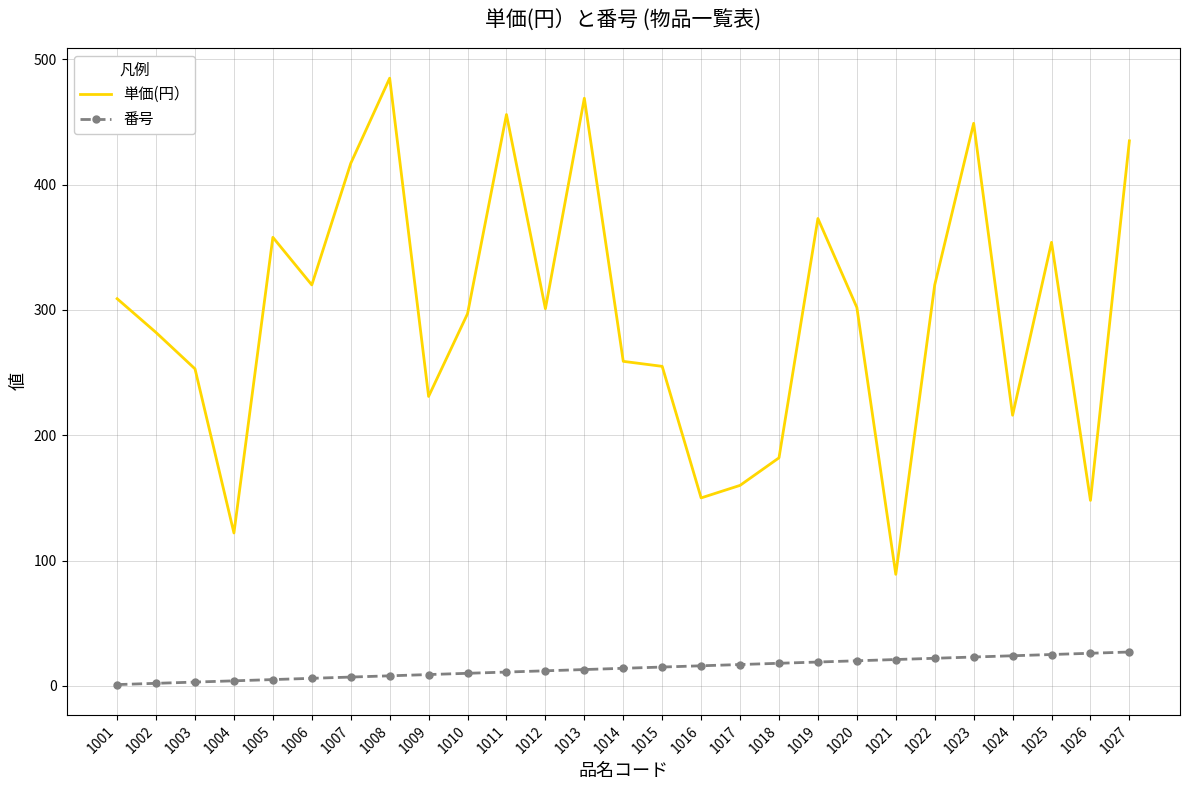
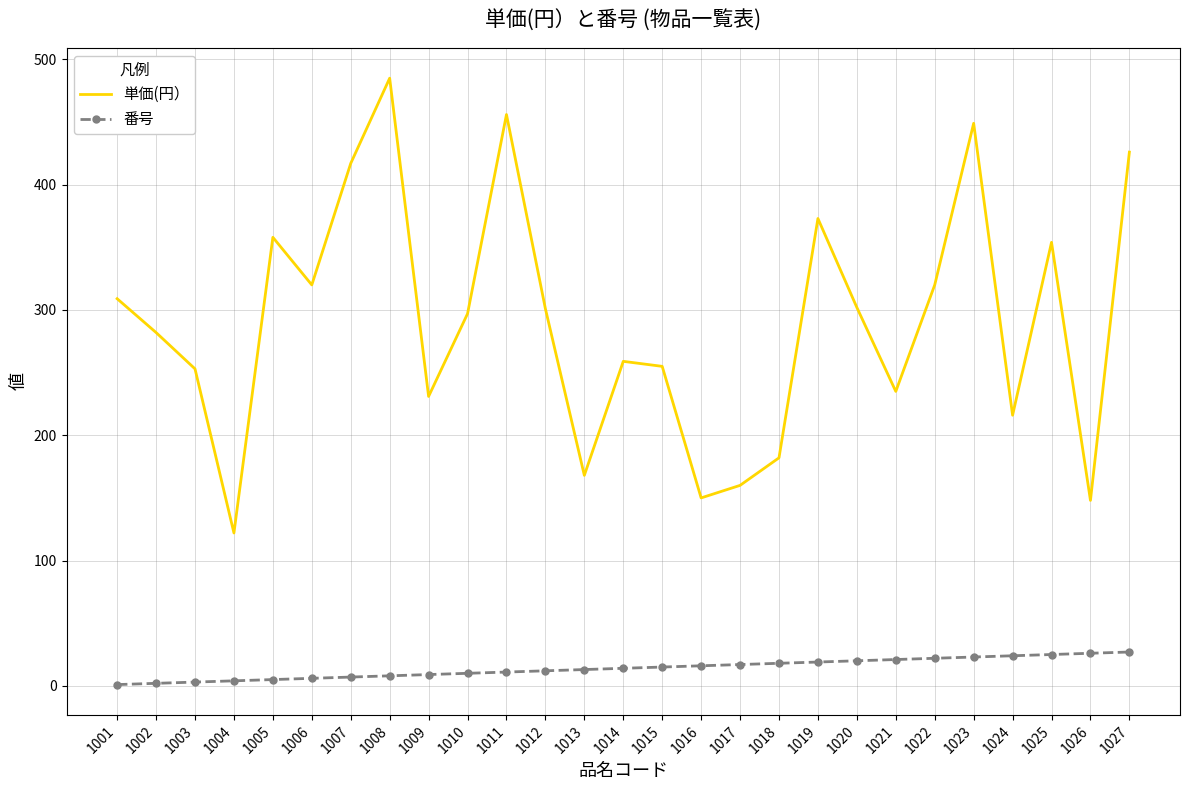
  {
    "単価(円）": {
      "1001": 309,
      "1002": 282,
      "1003": 253,
      "1004": 122,
      "1005": 358,
      "1006": 320,
      "1007": 417,
      "1008": 485,
      "1009": 231,
      "1010": 297,
      "1011": 456,
      "1012": 301,
-     "1013": 469,
+     "1013": 168,
      "1014": 259,
      "1015": 255,
      "1016": 150,
      "1017": 160,
      "1018": 182,
      "1019": 373,
      "1020": 302,
-     "1021": 89,
+     "1021": 235,
      "1022": 320,
      "1023": 449,
      "1024": 216,
      "1025": 354,
      "1026": 148,
-     "1027": 435
+     "1027": 426
    },
    "番号": {
      "1001": 1,
      "1002": 2,
      "1003": 3,
      "1004": 4,
      "1005": 5,
      "1006": 6,
      "1007": 7,
      "1008": 8,
      "1009": 9,
      "1010": 10,
      "1011": 11,
      "1012": 12,
      "1013": 13,
      "1014": 14,
      "1015": 15,
      "1016": 16,
      "1017": 17,
      "1018": 18,
      "1019": 19,
      "1020": 20,
      "1021": 21,
      "1022": 22,
      "1023": 23,
      "1024": 24,
      "1025": 25,
      "1026": 26,
      "1027": 27
    }
  }
